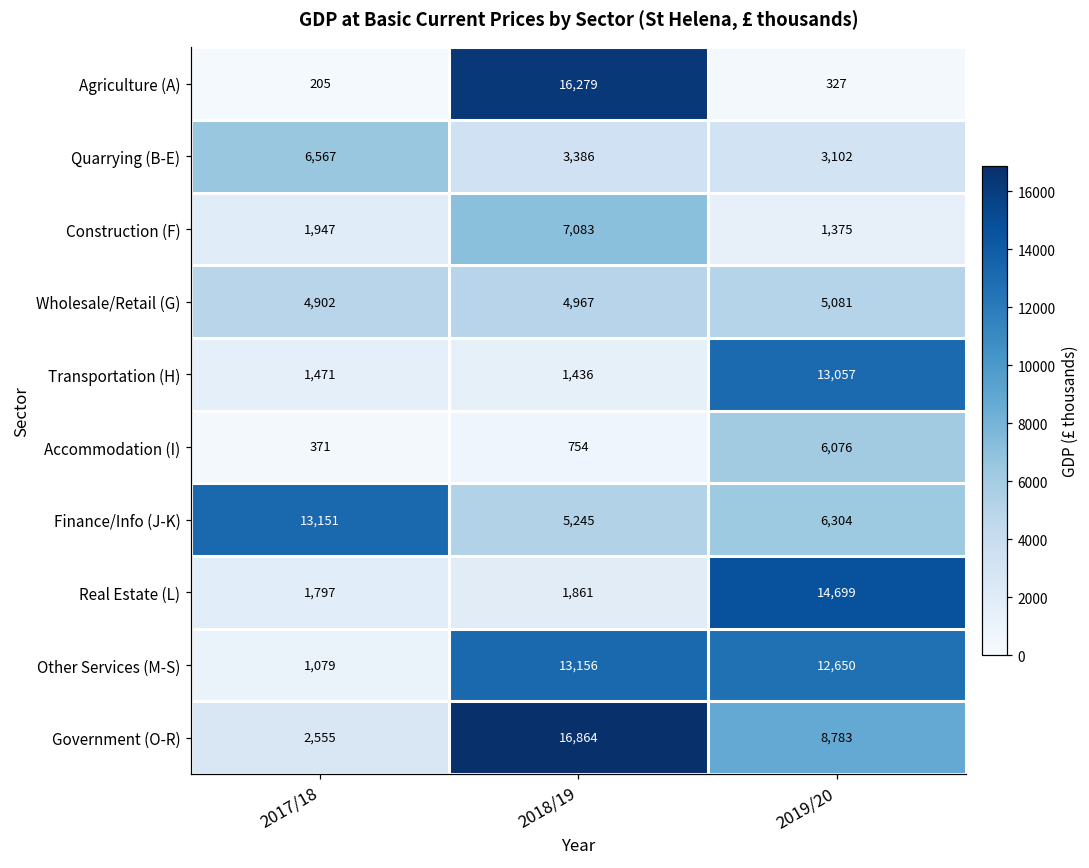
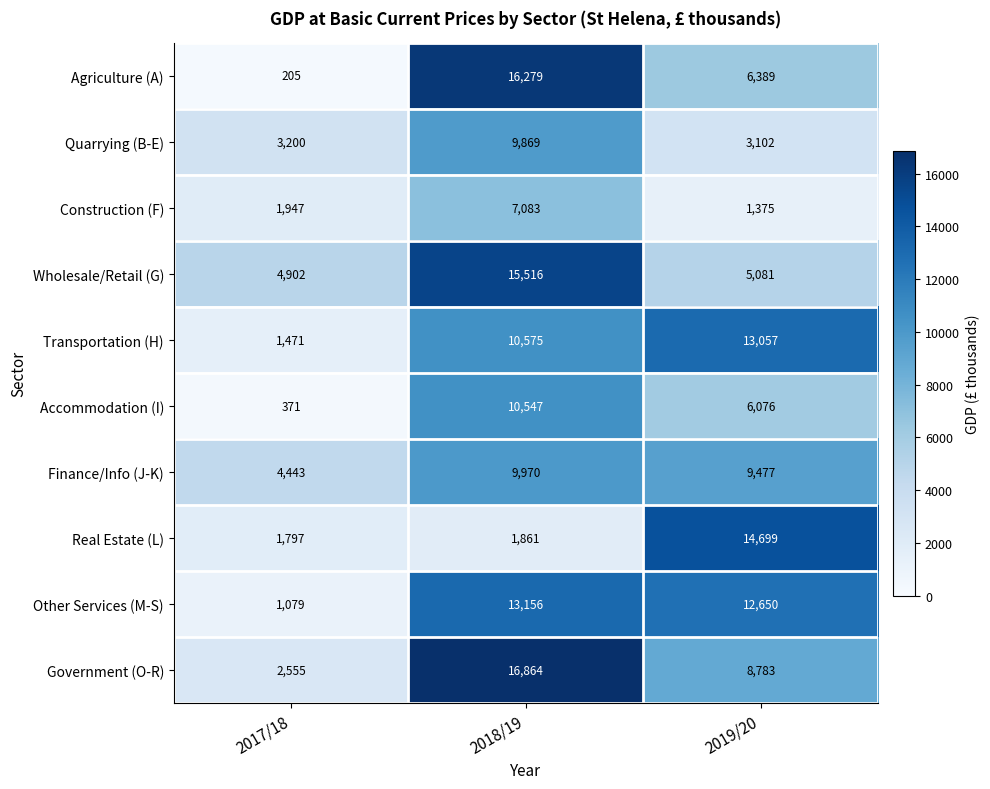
  {
    "Agriculture (A)": {
      "2017/18": "205",
      "2018/19": "16,279",
-     "2019/20": "327"
+     "2019/20": "6,389"
    },
    "Quarrying (B-E)": {
-     "2017/18": "6,567",
-     "2018/19": "3,386",
+     "2017/18": "3,200",
+     "2018/19": "9,869",
      "2019/20": "3,102"
    },
    "Construction (F)": {
      "2017/18": "1,947",
      "2018/19": "7,083",
      "2019/20": "1,375"
    },
    "Wholesale/Retail (G)": {
      "2017/18": "4,902",
-     "2018/19": "4,967",
+     "2018/19": "15,516",
      "2019/20": "5,081"
    },
    "Transportation (H)": {
      "2017/18": "1,471",
-     "2018/19": "1,436",
+     "2018/19": "10,575",
      "2019/20": "13,057"
    },
    "Accommodation (I)": {
      "2017/18": "371",
-     "2018/19": "754",
+     "2018/19": "10,547",
      "2019/20": "6,076"
    },
    "Finance/Info (J-K)": {
-     "2017/18": "13,151",
-     "2018/19": "5,245",
-     "2019/20": "6,304"
+     "2017/18": "4,443",
+     "2018/19": "9,970",
+     "2019/20": "9,477"
    },
    "Real Estate (L)": {
      "2017/18": "1,797",
      "2018/19": "1,861",
      "2019/20": "14,699"
    },
    "Other Services (M-S)": {
      "2017/18": "1,079",
      "2018/19": "13,156",
      "2019/20": "12,650"
    },
    "Government (O-R)": {
      "2017/18": "2,555",
      "2018/19": "16,864",
      "2019/20": "8,783"
    }
  }
